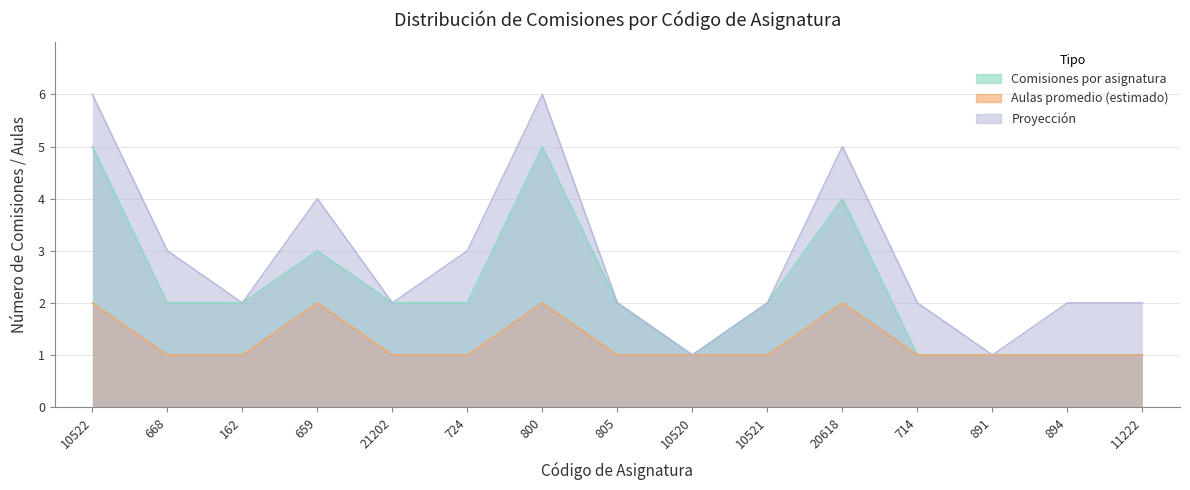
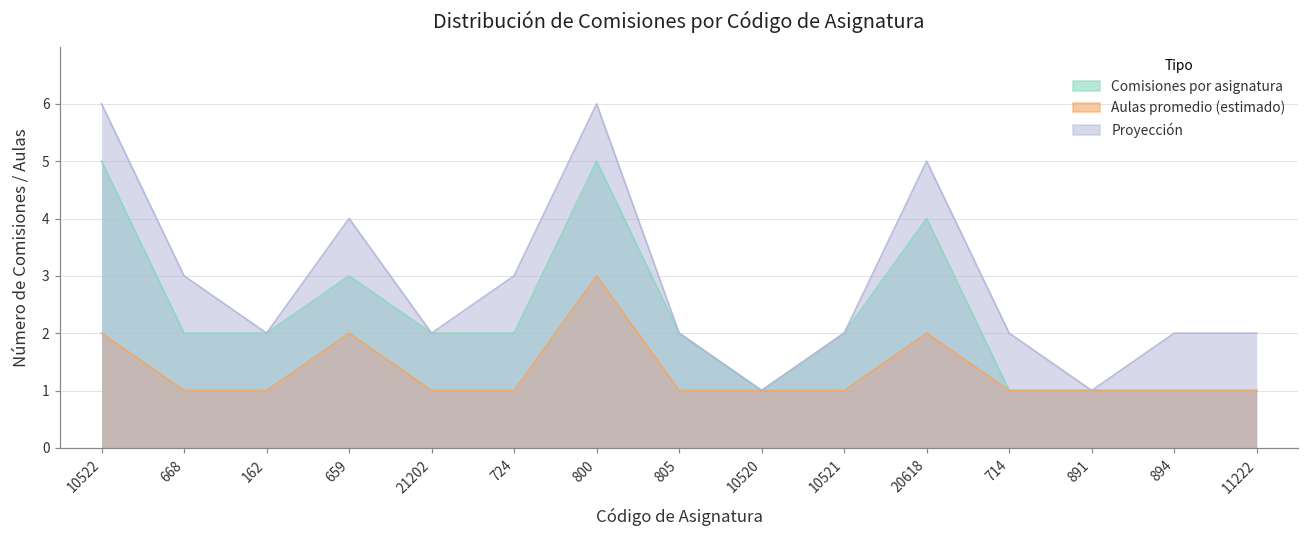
  {
    "Aulas promedio (estimado)": {
      "10522": 2,
      "668": 1,
      "162": 1,
      "659": 2,
      "21202": 1,
      "724": 1,
-     "800": 2,
+     "800": 3,
      "805": 1,
      "10521": 1,
      "20618": 2
    }
  }
